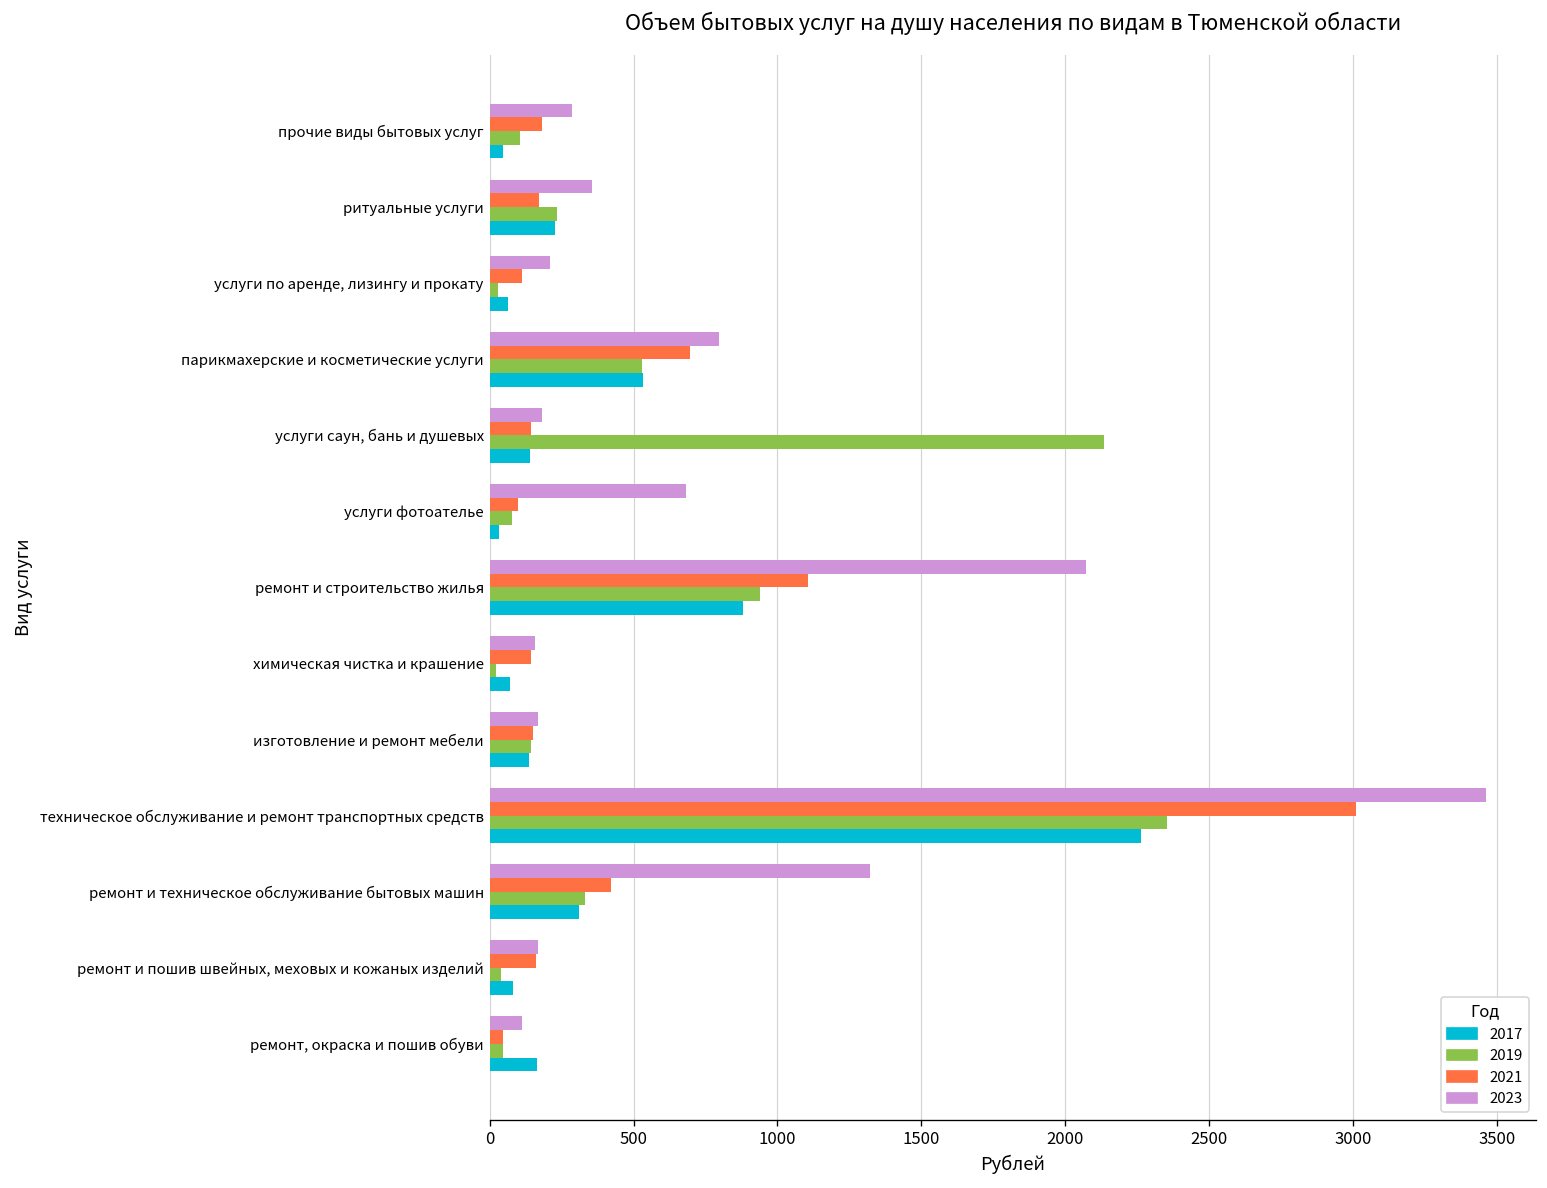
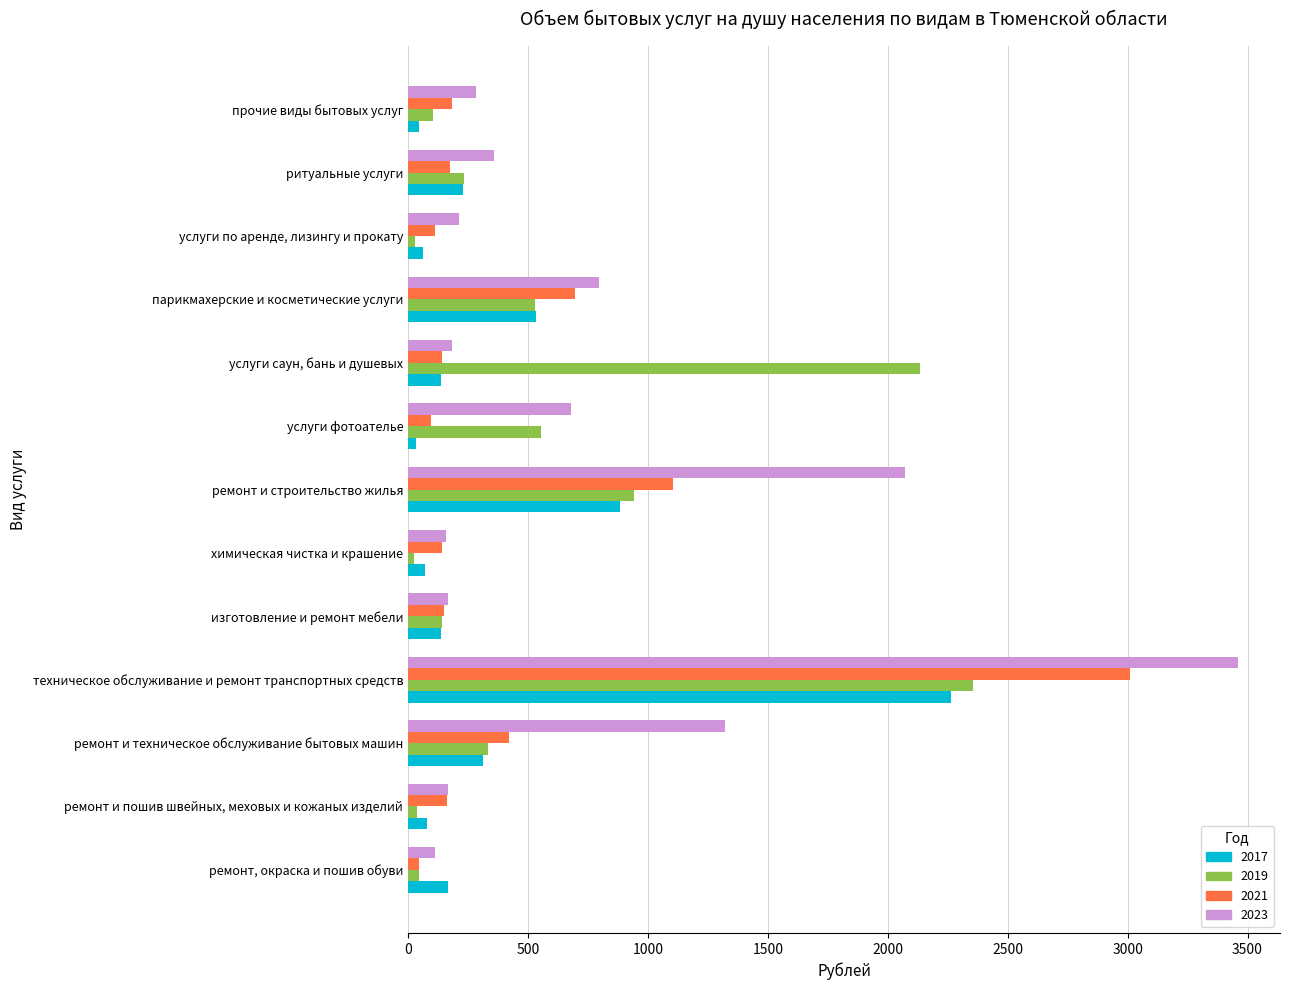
  {
    "2017": {
      "прочие виды бытовых услуг": 50,
      "ритуальные услуги": 230,
      "услуги по аренде, лизингу и прокату": 60,
      "парикмахерские и косметические услуги": 530,
      "услуги саун, бань и душевых": 140,
      "услуги фотоателье": 30,
      "ремонт и строительство жилья": 880,
      "химическая чистка и крашение": 70,
      "изготовление и ремонт мебели": 140,
      "техническое обслуживание и ремонт транспортных средств": 2260,
      "ремонт и техническое обслуживание бытовых машин": 310,
      "ремонт и пошив швейных, меховых и кожаных изделий": 80,
      "ремонт, окраска и пошив обуви": 160
    },
    "2019": {
      "прочие виды бытовых услуг": 110,
      "ритуальные услуги": 230,
      "услуги по аренде, лизингу и прокату": 30,
      "парикмахерские и косметические услуги": 530,
      "услуги саун, бань и душевых": 2140,
-     "услуги фотоателье": 80,
+     "услуги фотоателье": 550,
      "ремонт и строительство жилья": 940,
      "химическая чистка и крашение": 20,
      "изготовление и ремонт мебели": 140,
      "техническое обслуживание и ремонт транспортных средств": 2350,
      "ремонт и техническое обслуживание бытовых машин": 330,
      "ремонт и пошив швейных, меховых и кожаных изделий": 40,
      "ремонт, окраска и пошив обуви": 40
    },
    "2021": {
      "прочие виды бытовых услуг": 180,
      "ритуальные услуги": 170,
      "услуги по аренде, лизингу и прокату": 110,
      "парикмахерские и косметические услуги": 700,
      "услуги саун, бань и душевых": 140,
      "услуги фотоателье": 100,
      "ремонт и строительство жилья": 1100,
      "химическая чистка и крашение": 140,
      "изготовление и ремонт мебели": 150,
      "техническое обслуживание и ремонт транспортных средств": 3010,
      "ремонт и техническое обслуживание бытовых машин": 420,
      "ремонт и пошив швейных, меховых и кожаных изделий": 160,
      "ремонт, окраска и пошив обуви": 50
    },
    "2023": {
      "прочие виды бытовых услуг": 290,
      "ритуальные услуги": 360,
      "услуги по аренде, лизингу и прокату": 210,
      "парикмахерские и косметические услуги": 800,
      "услуги саун, бань и душевых": 180,
      "услуги фотоателье": 680,
      "ремонт и строительство жилья": 2070,
      "химическая чистка и крашение": 160,
      "изготовление и ремонт мебели": 170,
      "техническое обслуживание и ремонт транспортных средств": 3460,
      "ремонт и техническое обслуживание бытовых машин": 1320,
      "ремонт и пошив швейных, меховых и кожаных изделий": 170,
      "ремонт, окраска и пошив обуви": 110
    }
  }
